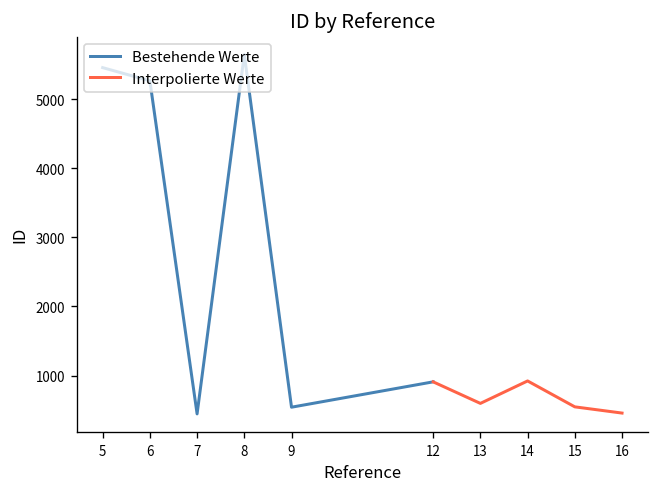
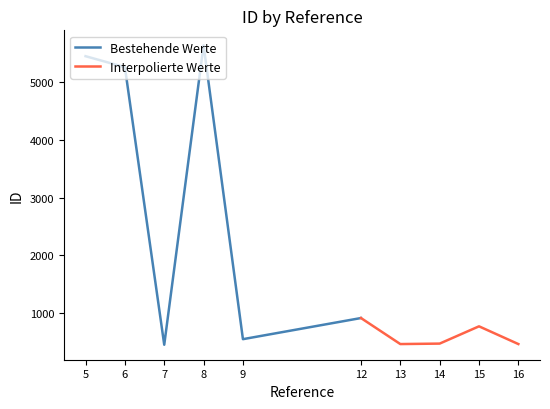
  {
    "Bestehende Werte": {
      "7": 400,
      "9": 500
    },
    "Interpolierte Werte": {
-     "13": 600,
-     "14": 900,
-     "15": 500,
+     "13": 500,
+     "14": 500,
+     "15": 800,
      "16": 500
    }
  }
